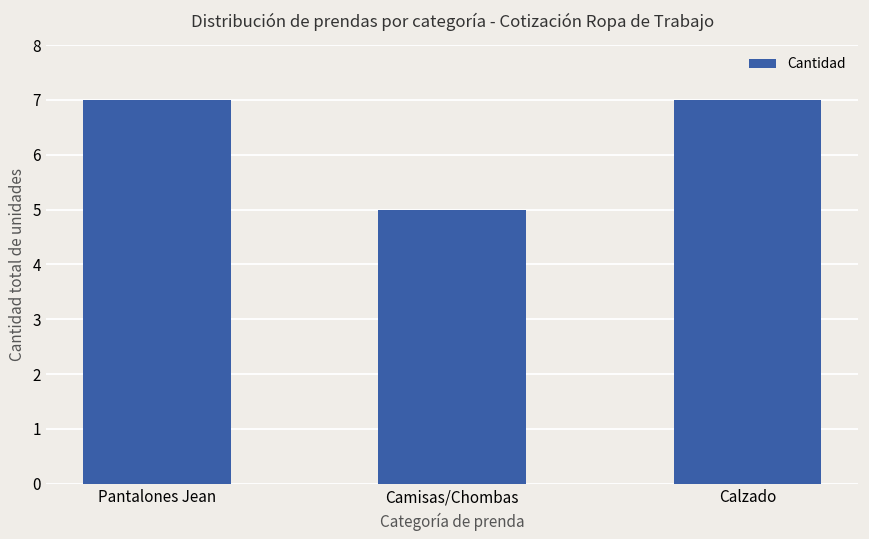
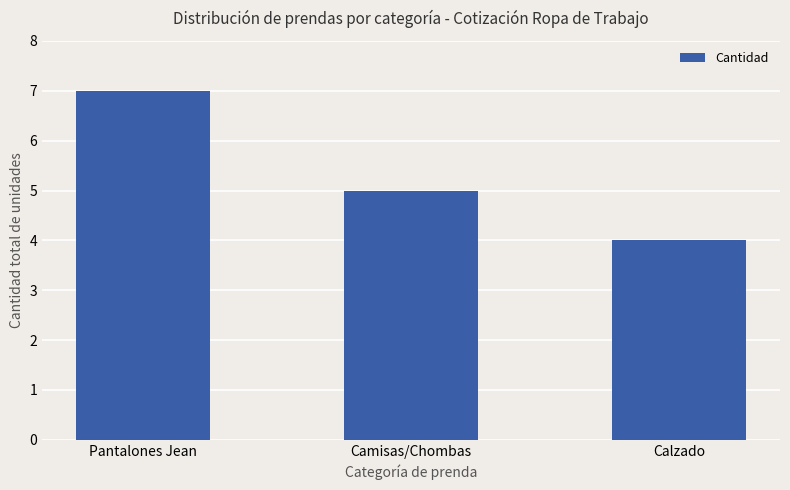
  {
    "Pantalones Jean": 7,
    "Camisas/Chombas": 5,
-   "Calzado": 7
+   "Calzado": 4
  }
